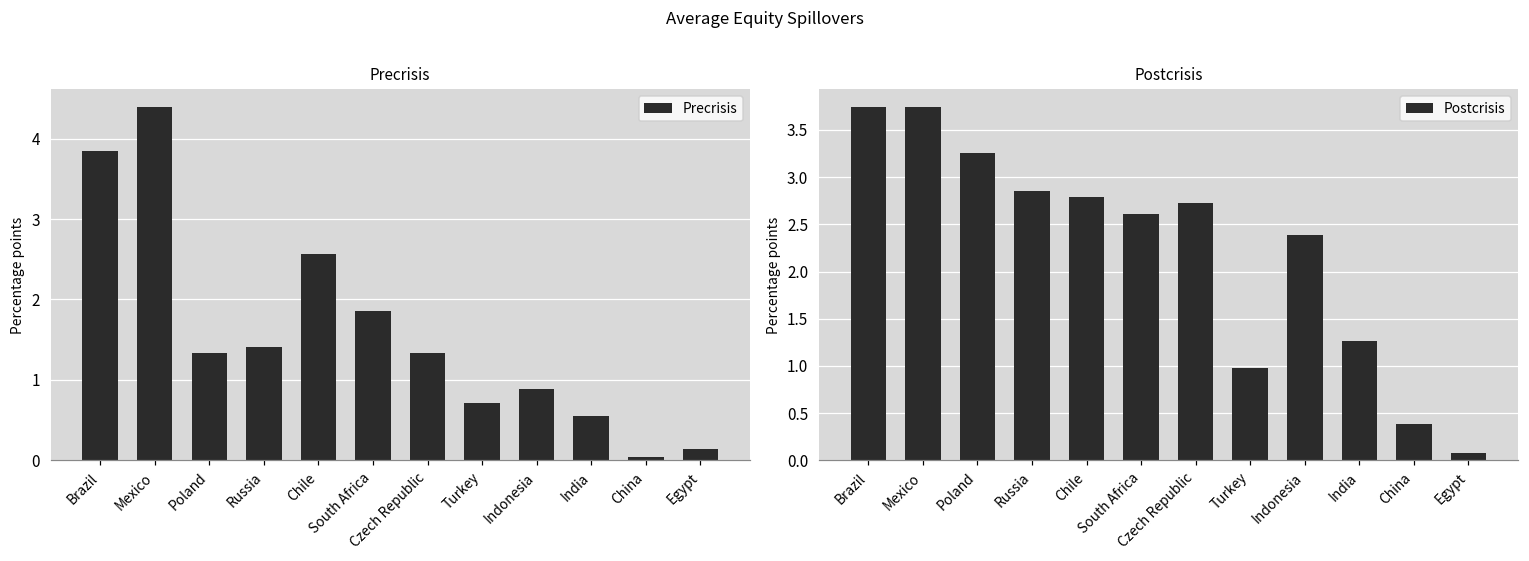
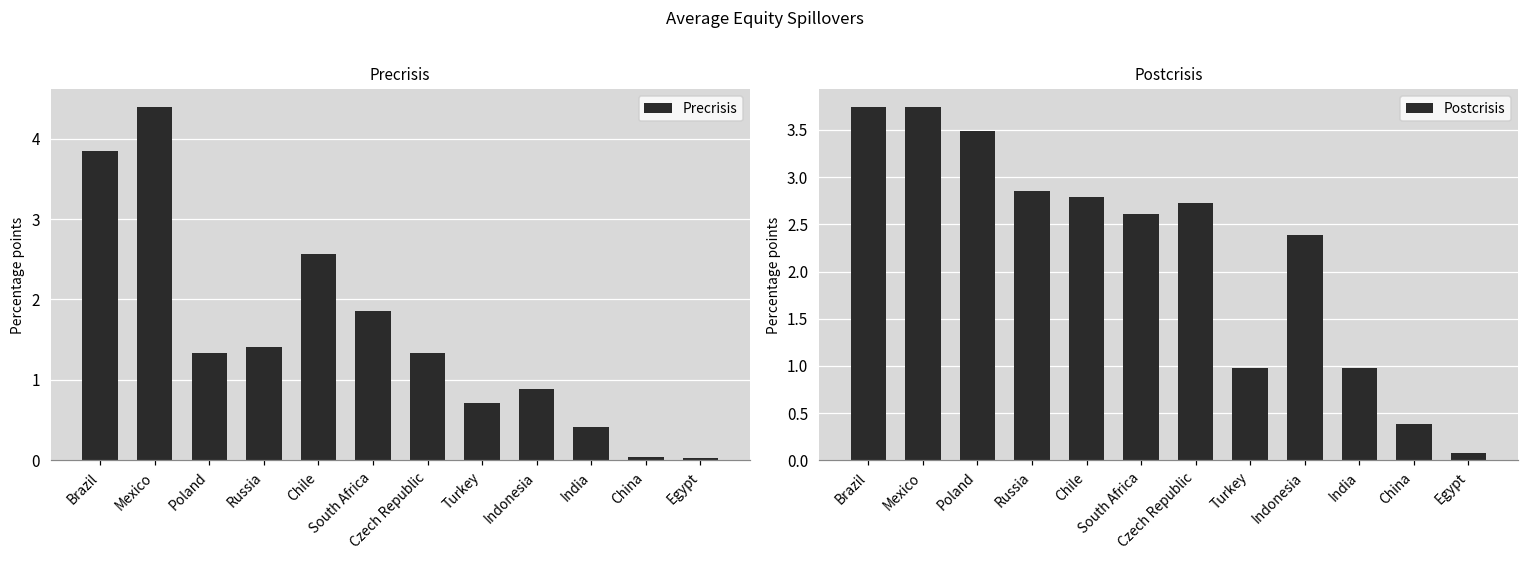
  {
    "Precrisis": {
      "Brazil": 3.9,
      "Mexico": 4.4,
      "Poland": 1.3,
      "Russia": 1.4,
      "Chile": 2.6,
      "South Africa": 1.9,
      "Czech Republic": 1.3,
      "Turkey": 0.7,
      "Indonesia": 0.9,
-     "India": 0.6,
+     "India": 0.4,
      "China": 0.0,
-     "Egypt": 0.1
+     "Egypt": 0.0
    },
    "Postcrisis": {
      "Brazil": 3.7,
      "Mexico": 3.7,
-     "Poland": 3.3,
+     "Poland": 3.5,
      "Russia": 2.9,
      "Chile": 2.8,
      "South Africa": 2.6,
      "Czech Republic": 2.7,
      "Turkey": 1.0,
      "Indonesia": 2.4,
-     "India": 1.3,
+     "India": 1.0,
      "China": 0.4,
      "Egypt": 0.1
    }
  }
